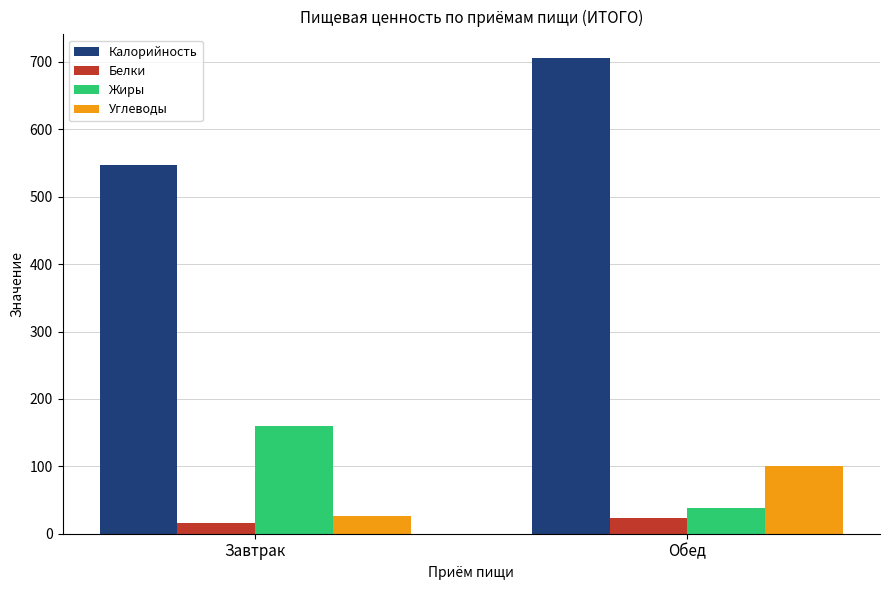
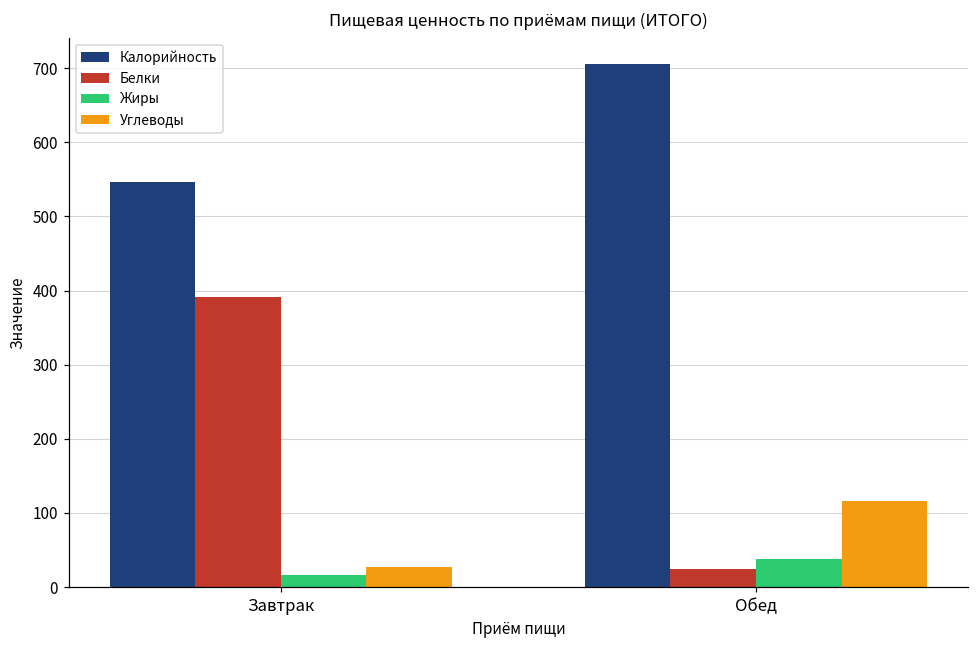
  {
    "Калорийность": {
      "Завтрак": 550,
      "Обед": 710
    },
    "Белки": {
-     "Завтрак": 20,
+     "Завтрак": 390,
      "Обед": 20
    },
    "Жиры": {
-     "Завтрак": 160,
+     "Завтрак": 20,
      "Обед": 40
    },
    "Углеводы": {
      "Завтрак": 30,
-     "Обед": 100
+     "Обед": 120
    }
  }
